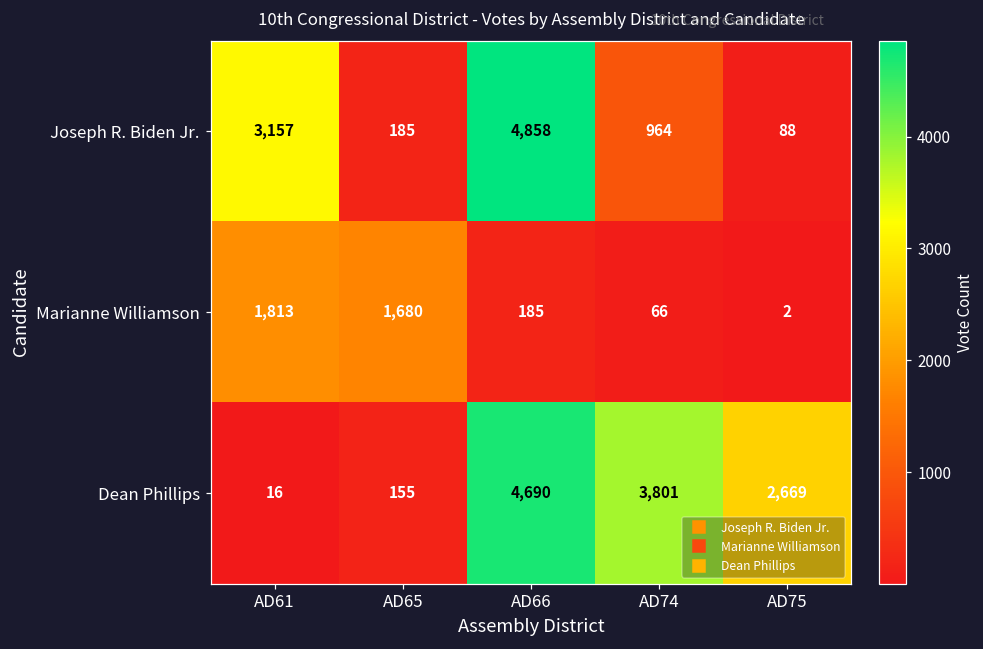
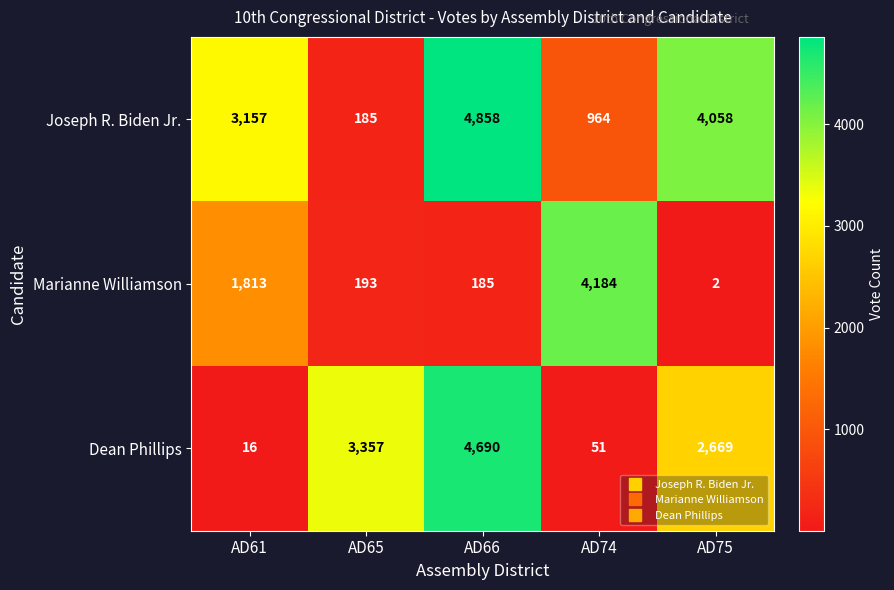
  {
    "Joseph R. Biden Jr.": {
      "AD61": "3,157",
      "AD65": "185",
      "AD66": "4,858",
      "AD74": "964",
-     "AD75": "88"
+     "AD75": "4,058"
    },
    "Marianne Williamson": {
      "AD61": "1,813",
-     "AD65": "1,680",
+     "AD65": "193",
      "AD66": "185",
-     "AD74": "66",
+     "AD74": "4,184",
      "AD75": "2"
    },
    "Dean Phillips": {
      "AD61": "16",
-     "AD65": "155",
+     "AD65": "3,357",
      "AD66": "4,690",
-     "AD74": "3,801",
+     "AD74": "51",
      "AD75": "2,669"
    }
  }
